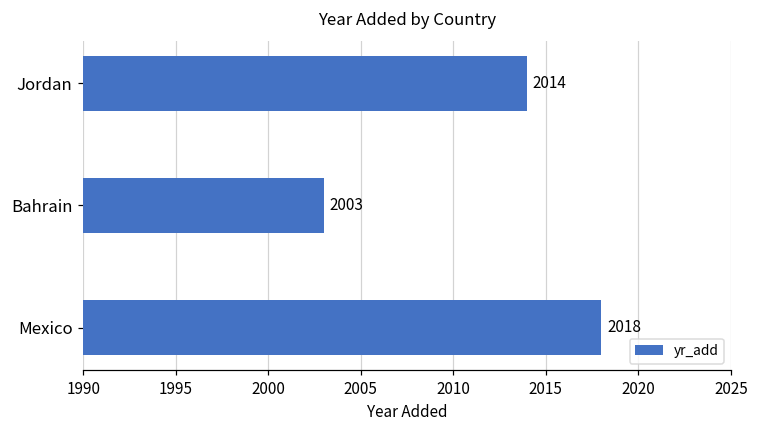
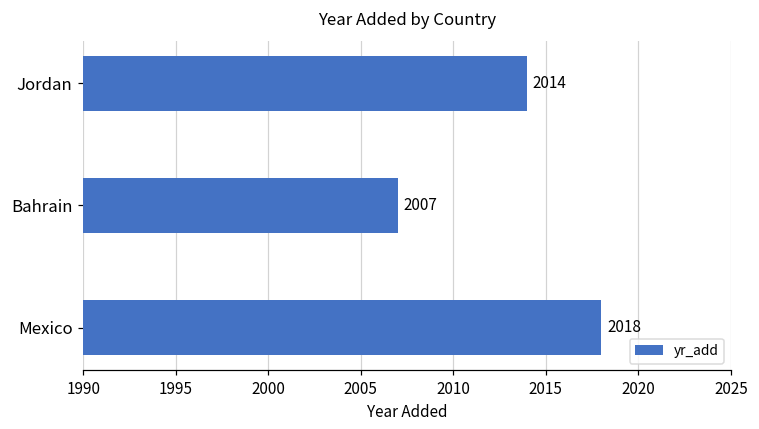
  {
    "Jordan": 2014,
-   "Bahrain": 2003,
+   "Bahrain": 2007,
    "Mexico": 2018
  }
